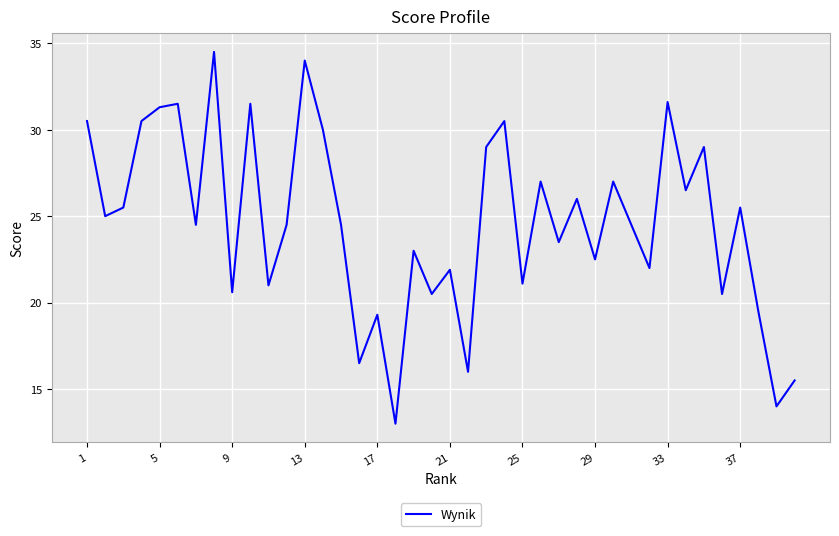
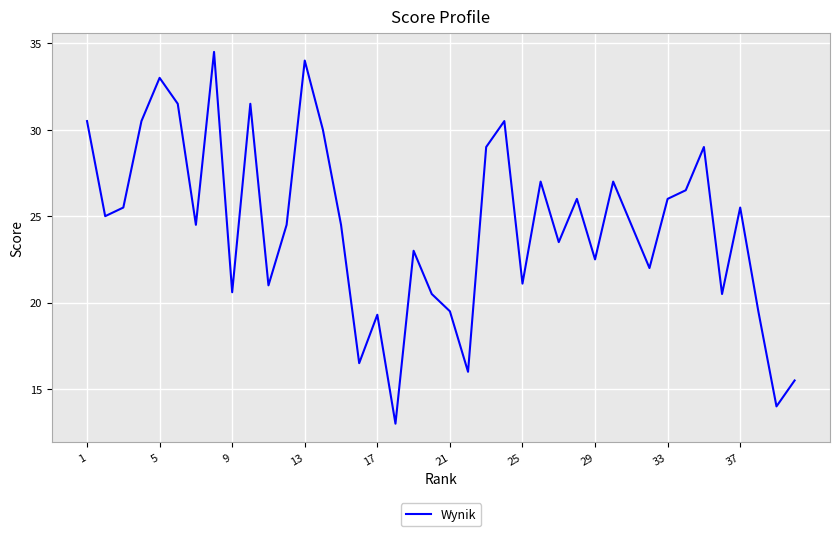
  {
    "1": 30.5,
-   "5": 31.3,
+   "5": 33.0,
    "9": 20.6,
    "13": 34.0,
    "17": 19.3,
-   "21": 21.9,
+   "21": 19.5,
    "25": 21.1,
    "29": 22.5,
-   "33": 31.6,
+   "33": 26.0,
    "37": 25.5
  }
